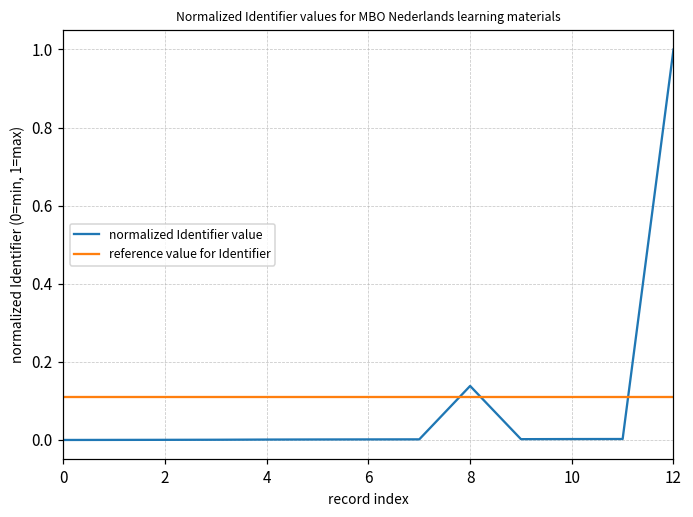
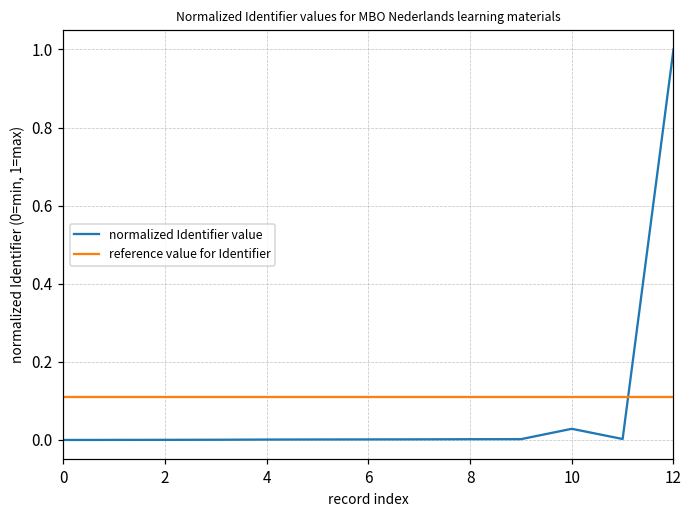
  {
    "normalized Identifier value": {
      "0": 0.00,
      "2": 0.00,
      "4": 0.00,
      "6": 0.00,
-     "8": 0.14,
-     "10": 0.00,
+     "8": 0.00,
+     "10": 0.03,
      "12": 1.00
    },
    "reference value for Identifier": {
      "0": 0.11,
      "2": 0.11,
      "4": 0.11,
      "6": 0.11,
      "8": 0.11,
      "10": 0.11,
      "12": 0.11
    }
  }
